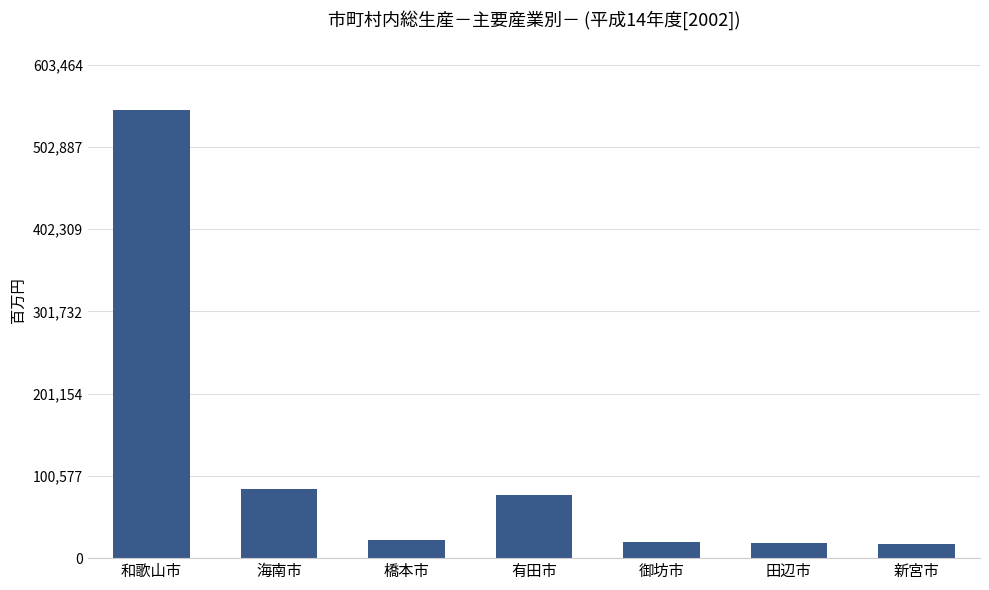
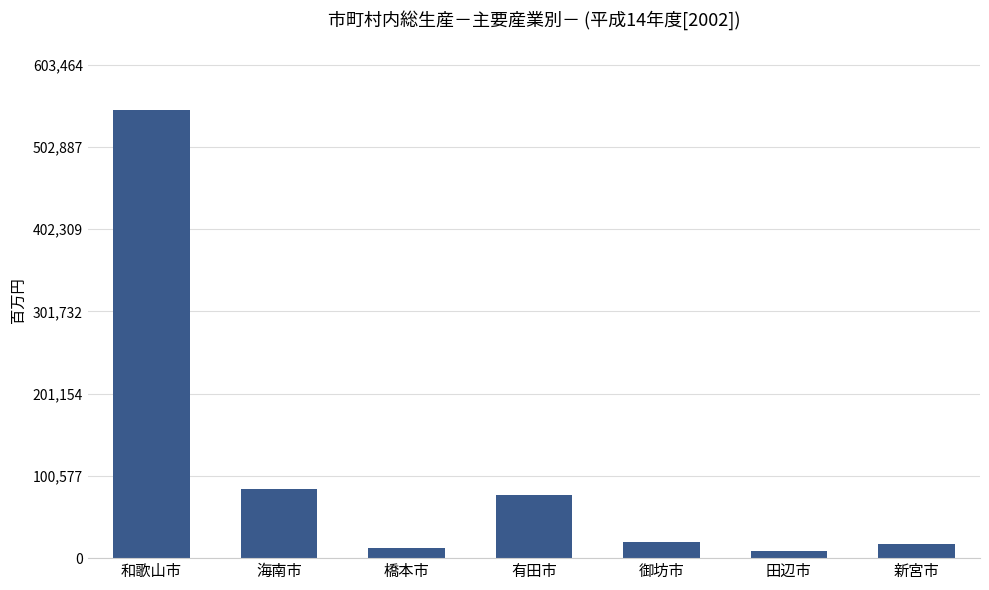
  {
    "和歌山市": "550,000",
    "海南市": "80,000",
-   "橋本市": "20,000",
+   "橋本市": "10,000",
    "有田市": "80,000",
    "御坊市": "20,000",
-   "田辺市": "20,000",
+   "田辺市": "10,000",
    "新宮市": "20,000"
  }
